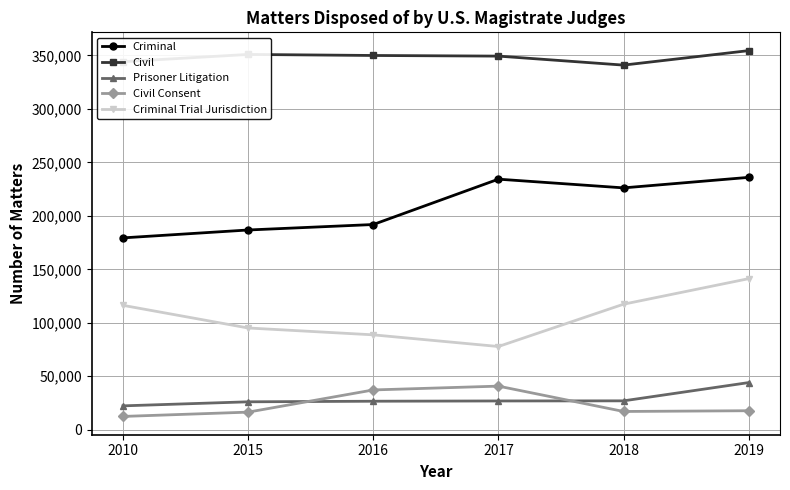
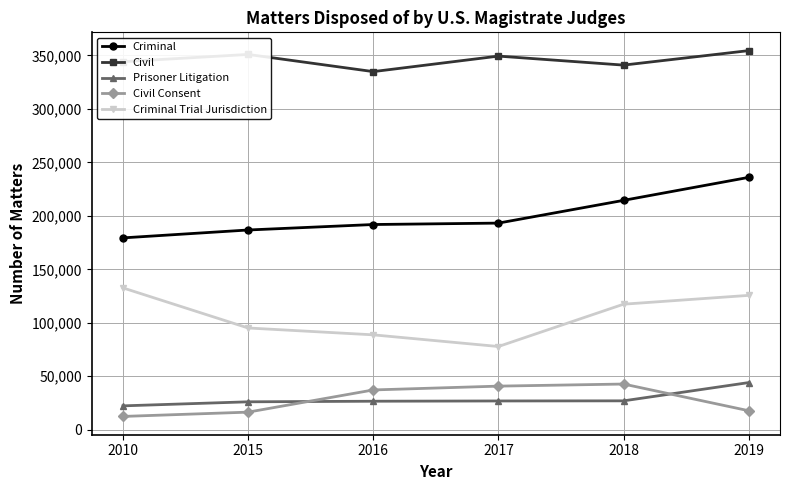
  {
    "Criminal": {
      "2010": "179,000",
      "2015": "187,000",
      "2016": "192,000",
-     "2017": "234,000",
-     "2018": "226,000",
+     "2017": "193,000",
+     "2018": "214,000",
      "2019": "236,000"
    },
    "Civil": {
-     "2016": "350,000",
+     "2016": "335,000",
      "2017": "349,000",
      "2018": "341,000",
      "2019": "354,000"
    },
    "Prisoner Litigation": {
      "2010": "22,000",
      "2015": "26,000",
      "2016": "27,000",
      "2017": "27,000",
      "2018": "27,000",
      "2019": "44,000"
    },
    "Civil Consent": {
      "2010": "12,000",
      "2015": "17,000",
      "2016": "37,000",
      "2017": "41,000",
-     "2018": "17,000",
+     "2018": "43,000",
      "2019": "18,000"
    },
    "Criminal Trial Jurisdiction": {
-     "2010": "116,000",
+     "2010": "133,000",
      "2015": "95,000",
      "2016": "89,000",
      "2017": "78,000",
      "2018": "117,000",
-     "2019": "141,000"
+     "2019": "126,000"
    }
  }
